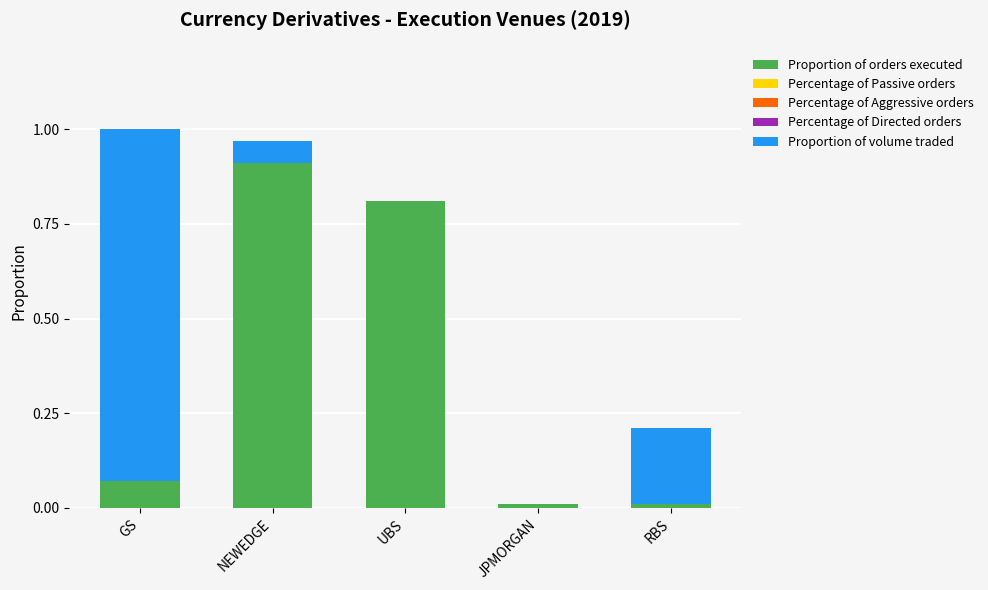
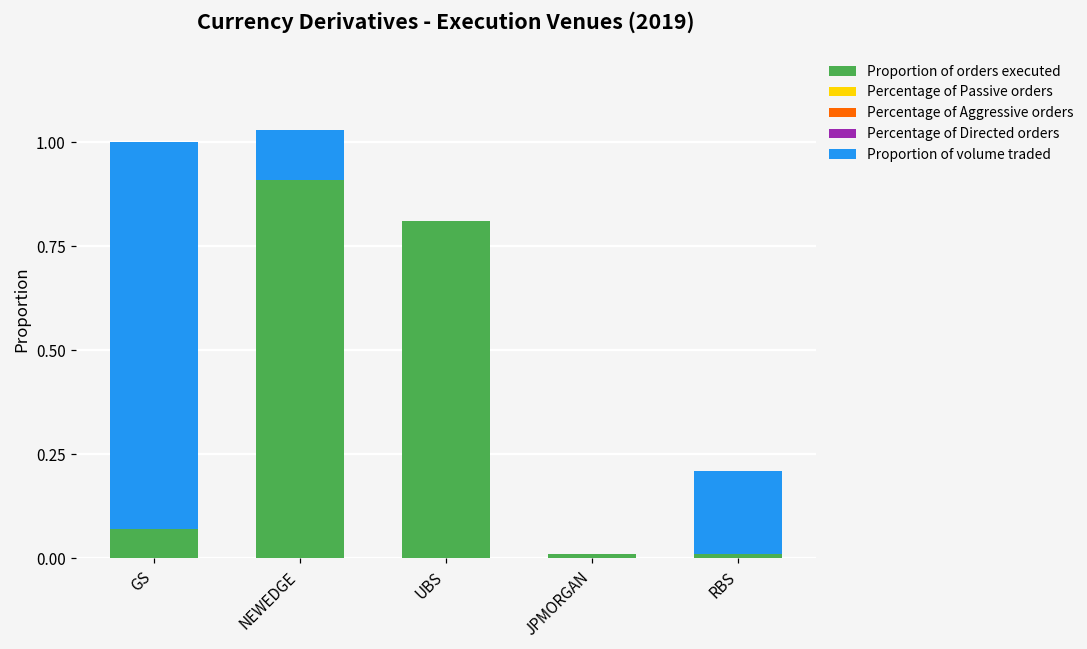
  {
    "Percentage of Directed orders": {
      "GS": 0.07,
      "NEWEDGE": 0.91,
      "UBS": 0.81,
      "JPMORGAN": 0.01,
      "RBS": 0.01
    },
    "Proportion of volume traded": {
      "GS": 0.93,
-     "NEWEDGE": 0.06,
+     "NEWEDGE": 0.12,
      "UBS": 0.00,
      "JPMORGAN": 0.00,
      "RBS": 0.20
    }
  }
